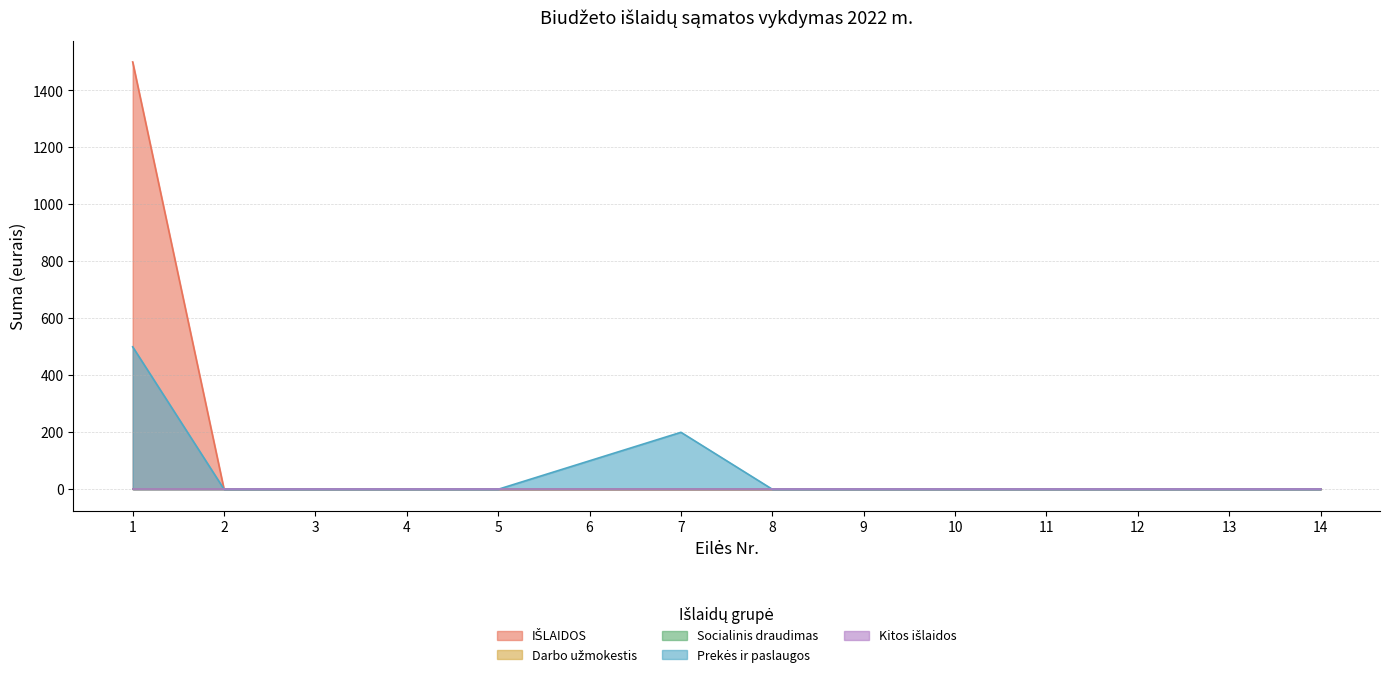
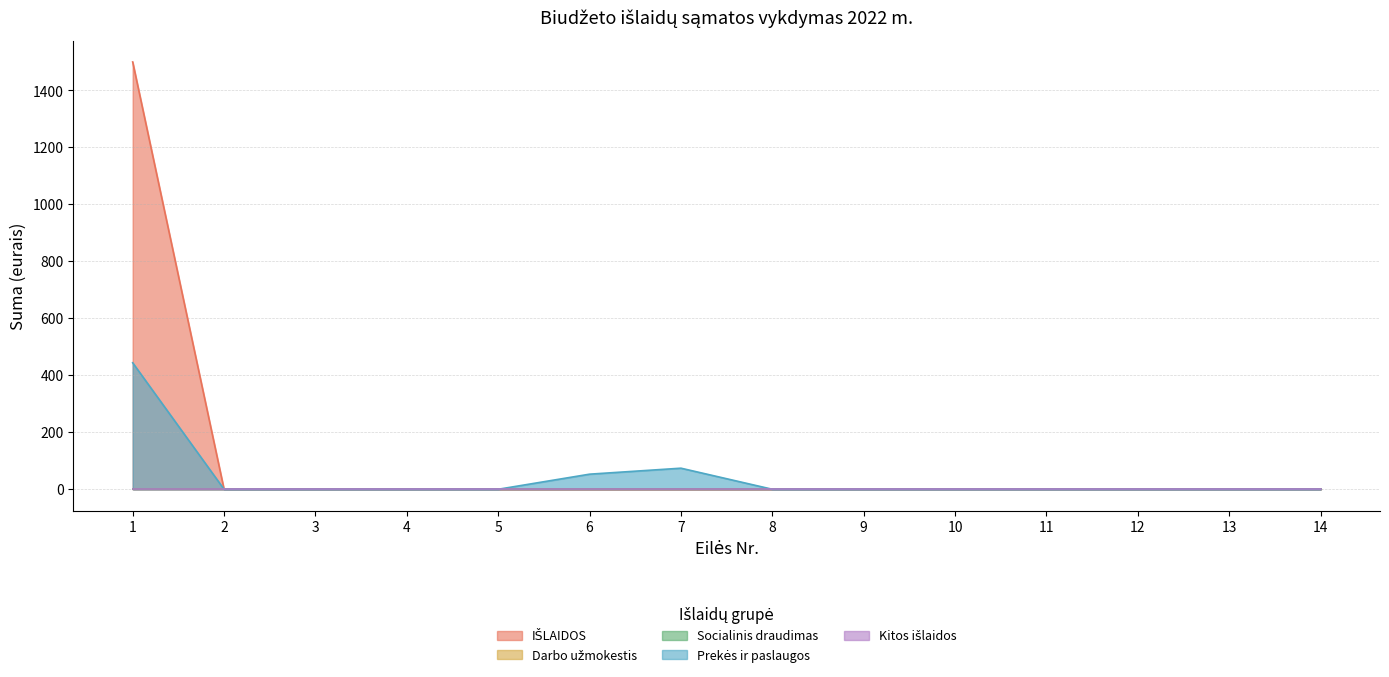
  {
    "IŠLAIDOS": {
      "1": 1500
    },
    "Kitos išlaidos": {
      "1": 0
    },
    "Prekės ir paslaugos": {
-     "1": 500,
-     "6": 100,
-     "7": 200
+     "1": 440,
+     "6": 50,
+     "7": 70
    }
  }
